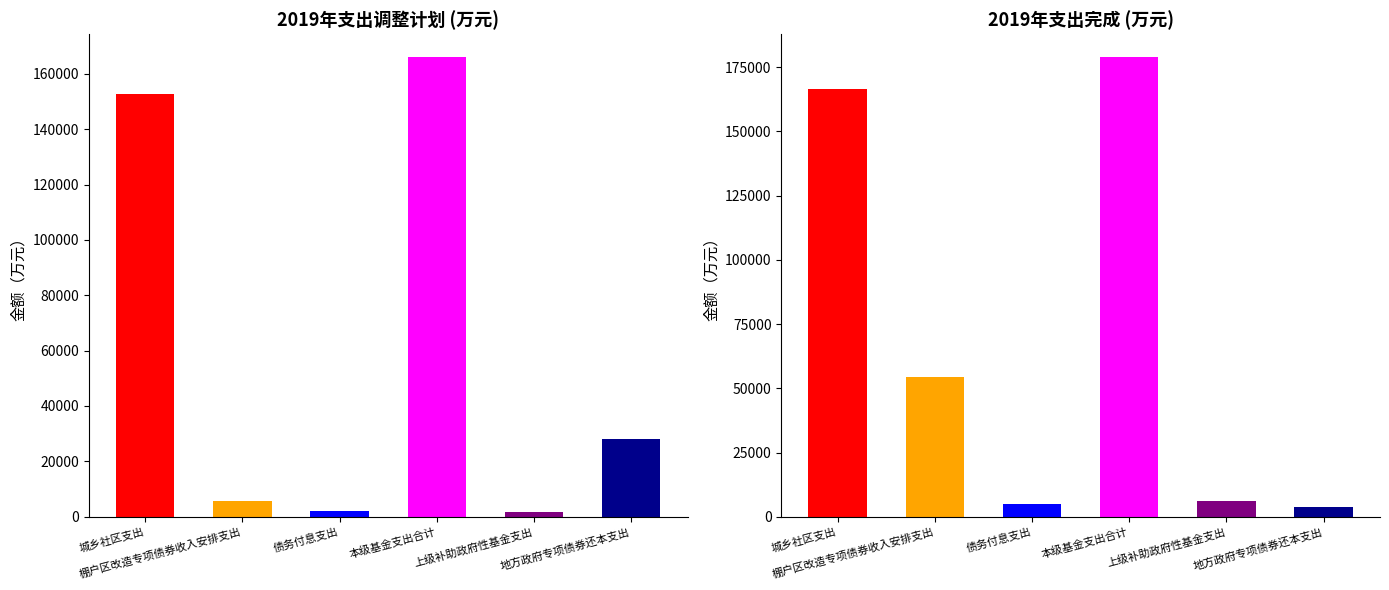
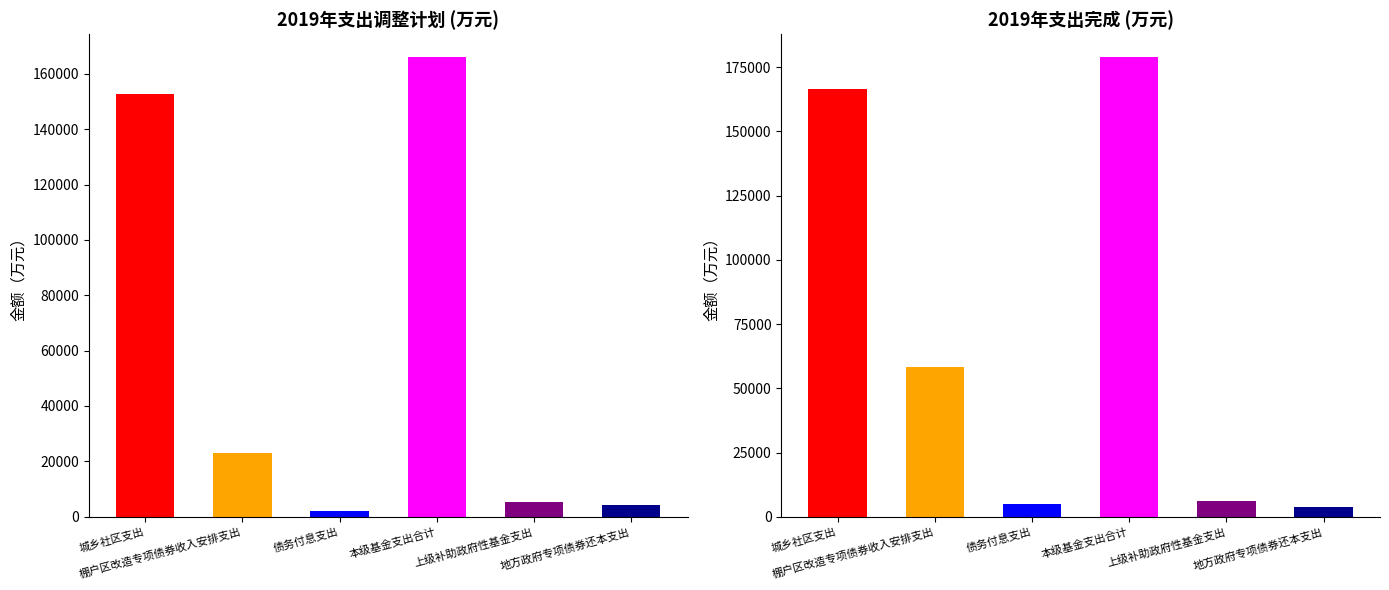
  {
    "2019年支出调整计划 (万元)": {
      "城乡社区支出": 153000,
-     "棚户区改造专项债券收入安排支出": 6000,
+     "棚户区改造专项债券收入安排支出": 23000,
      "债务付息支出": 2000,
      "本级基金支出合计": 166000,
-     "上级补助政府性基金支出": 2000,
-     "地方政府专项债券还本支出": 28000
+     "上级补助政府性基金支出": 5000,
+     "地方政府专项债券还本支出": 4000
    },
    "2019年支出完成 (万元)": {
      "城乡社区支出": 167000,
-     "棚户区改造专项债券收入安排支出": 54000,
+     "棚户区改造专项债券收入安排支出": 58000,
      "债务付息支出": 5000,
      "本级基金支出合计": 179000,
      "上级补助政府性基金支出": 6000,
      "地方政府专项债券还本支出": 4000
    }
  }
